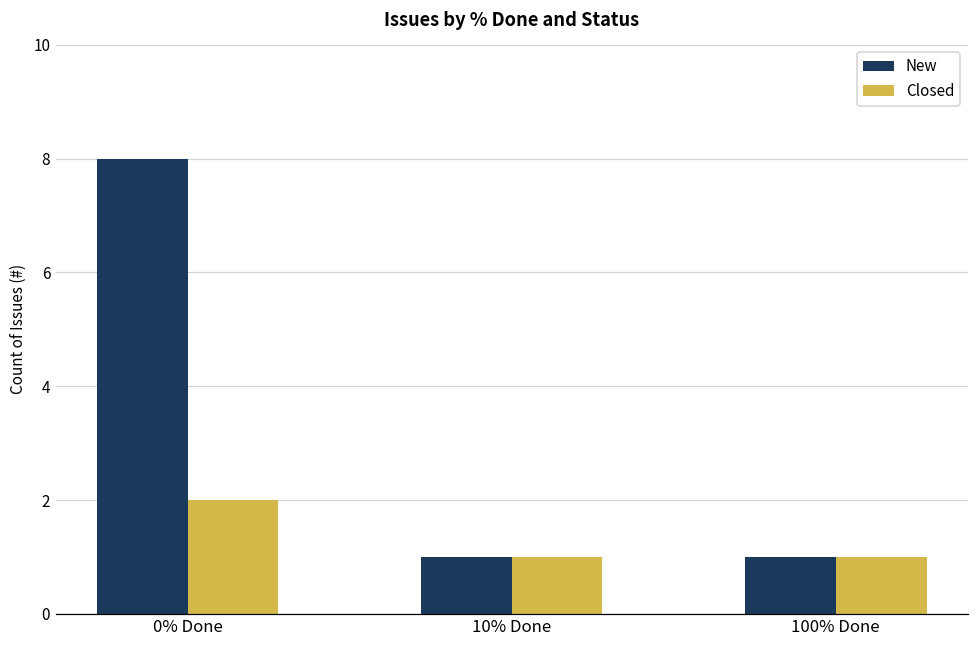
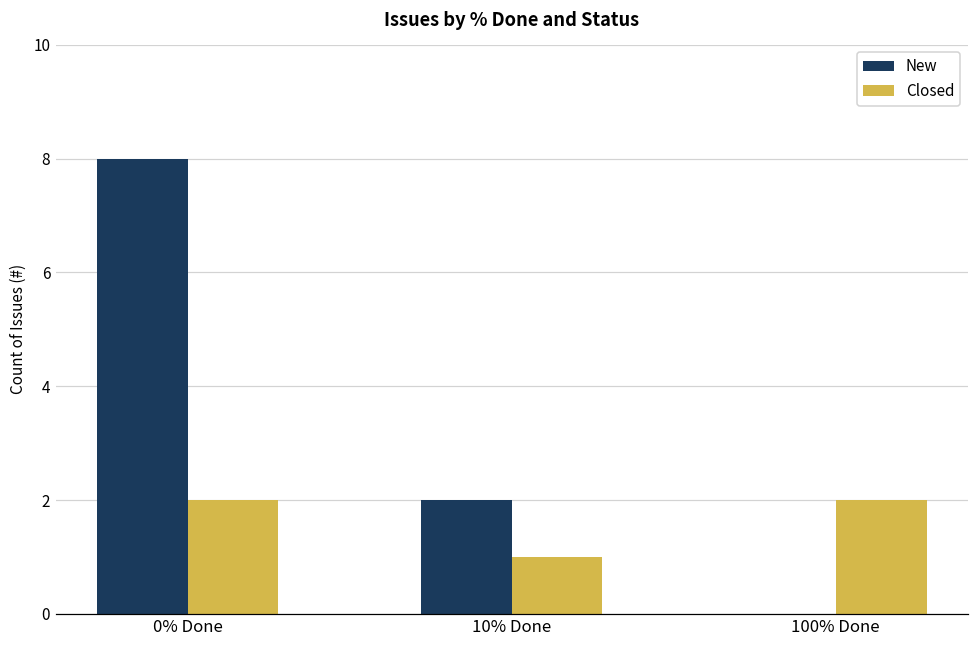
  {
    "New": {
      "0% Done": 8,
-     "10% Done": 1,
-     "100% Done": 1
+     "10% Done": 2,
+     "100% Done": 0
    },
    "Closed": {
      "0% Done": 2,
      "10% Done": 1,
-     "100% Done": 1
+     "100% Done": 2
    }
  }
